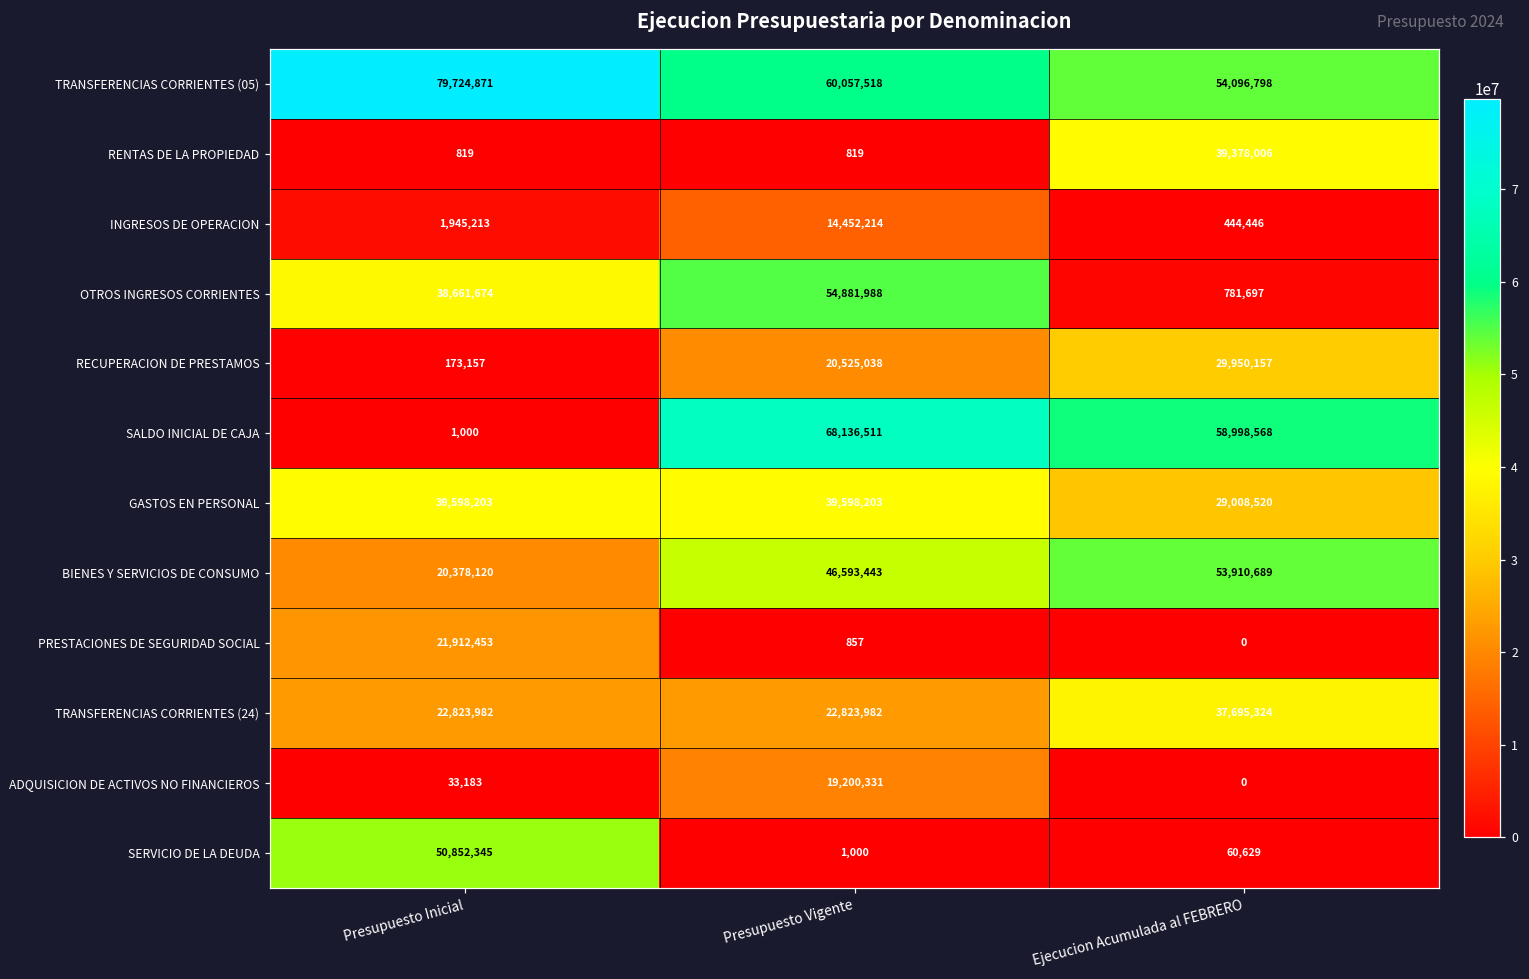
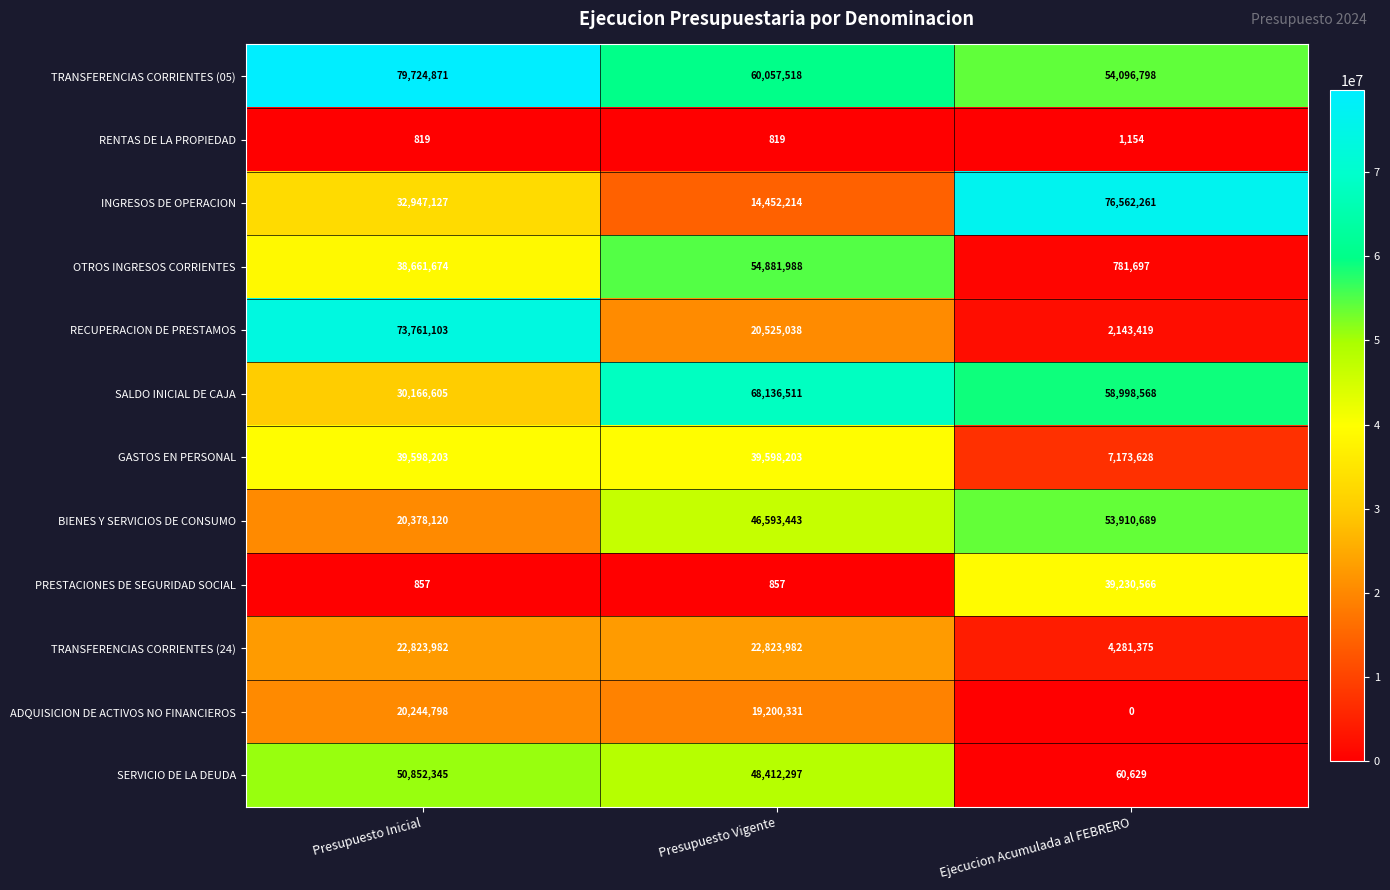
  {
    "TRANSFERENCIAS CORRIENTES (05)": {
      "Presupuesto Inicial": "79,724,871",
      "Presupuesto Vigente": "60,057,518",
      "Ejecucion Acumulada al FEBRERO": "54,096,798"
    },
    "RENTAS DE LA PROPIEDAD": {
      "Presupuesto Inicial": "819",
      "Presupuesto Vigente": "819",
-     "Ejecucion Acumulada al FEBRERO": "39,378,006"
+     "Ejecucion Acumulada al FEBRERO": "1,154"
    },
    "INGRESOS DE OPERACION": {
-     "Presupuesto Inicial": "1,945,213",
+     "Presupuesto Inicial": "32,947,127",
      "Presupuesto Vigente": "14,452,214",
-     "Ejecucion Acumulada al FEBRERO": "444,446"
+     "Ejecucion Acumulada al FEBRERO": "76,562,261"
    },
    "OTROS INGRESOS CORRIENTES": {
      "Presupuesto Inicial": "38,661,674",
      "Presupuesto Vigente": "54,881,988",
      "Ejecucion Acumulada al FEBRERO": "781,697"
    },
    "RECUPERACION DE PRESTAMOS": {
-     "Presupuesto Inicial": "173,157",
+     "Presupuesto Inicial": "73,761,103",
      "Presupuesto Vigente": "20,525,038",
-     "Ejecucion Acumulada al FEBRERO": "29,950,157"
+     "Ejecucion Acumulada al FEBRERO": "2,143,419"
    },
    "SALDO INICIAL DE CAJA": {
-     "Presupuesto Inicial": "1,000",
+     "Presupuesto Inicial": "30,166,605",
      "Presupuesto Vigente": "68,136,511",
      "Ejecucion Acumulada al FEBRERO": "58,998,568"
    },
    "GASTOS EN PERSONAL": {
      "Presupuesto Inicial": "39,598,203",
      "Presupuesto Vigente": "39,598,203",
-     "Ejecucion Acumulada al FEBRERO": "29,008,520"
+     "Ejecucion Acumulada al FEBRERO": "7,173,628"
    },
    "BIENES Y SERVICIOS DE CONSUMO": {
      "Presupuesto Inicial": "20,378,120",
      "Presupuesto Vigente": "46,593,443",
      "Ejecucion Acumulada al FEBRERO": "53,910,689"
    },
    "PRESTACIONES DE SEGURIDAD SOCIAL": {
-     "Presupuesto Inicial": "21,912,453",
+     "Presupuesto Inicial": "857",
      "Presupuesto Vigente": "857",
-     "Ejecucion Acumulada al FEBRERO": "0"
+     "Ejecucion Acumulada al FEBRERO": "39,230,566"
    },
    "TRANSFERENCIAS CORRIENTES (24)": {
      "Presupuesto Inicial": "22,823,982",
      "Presupuesto Vigente": "22,823,982",
-     "Ejecucion Acumulada al FEBRERO": "37,695,324"
+     "Ejecucion Acumulada al FEBRERO": "4,281,375"
    },
    "ADQUISICION DE ACTIVOS NO FINANCIEROS": {
-     "Presupuesto Inicial": "33,183",
+     "Presupuesto Inicial": "20,244,798",
      "Presupuesto Vigente": "19,200,331",
      "Ejecucion Acumulada al FEBRERO": "0"
    },
    "SERVICIO DE LA DEUDA": {
      "Presupuesto Inicial": "50,852,345",
-     "Presupuesto Vigente": "1,000",
+     "Presupuesto Vigente": "48,412,297",
      "Ejecucion Acumulada al FEBRERO": "60,629"
    }
  }
